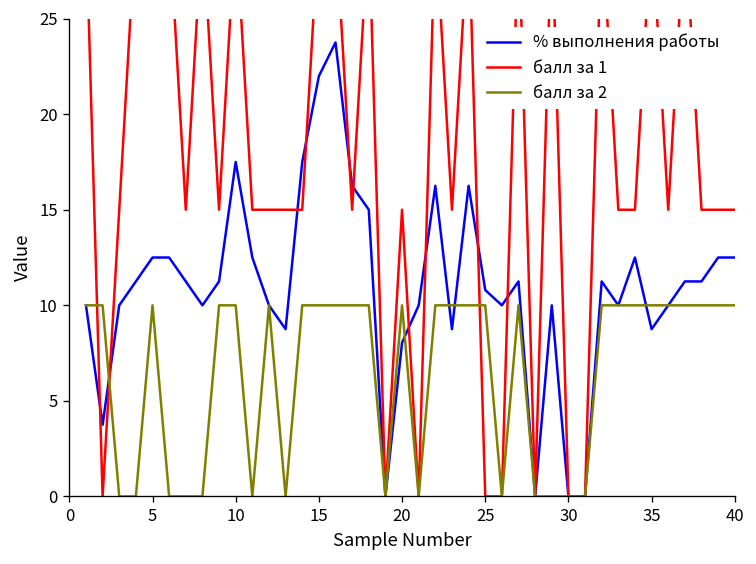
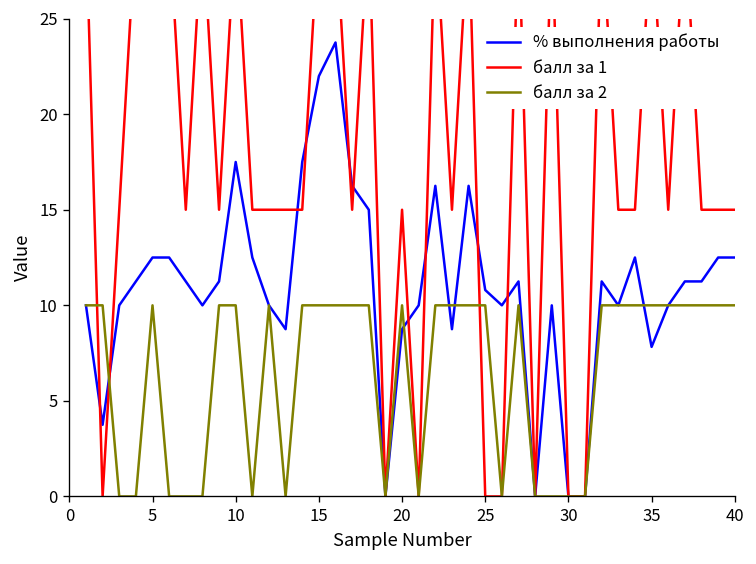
  {
    "% выполнения работы": {
      "5": 12.5,
      "10": 17.5,
      "15": 22.0,
-     "20": 8.0,
+     "20": 8.8,
      "25": 10.8,
-     "35": 8.8,
+     "35": 7.8,
      "40": 12.5
    },
    "балл за 1": {
      "20": 15.0,
      "25": 0.0,
      "40": 15.0
    },
    "балл за 2": {
      "5": 10.0,
      "10": 10.0,
      "15": 10.0,
      "20": 10.0,
      "25": 10.0,
      "35": 10.0,
      "40": 10.0
    }
  }
